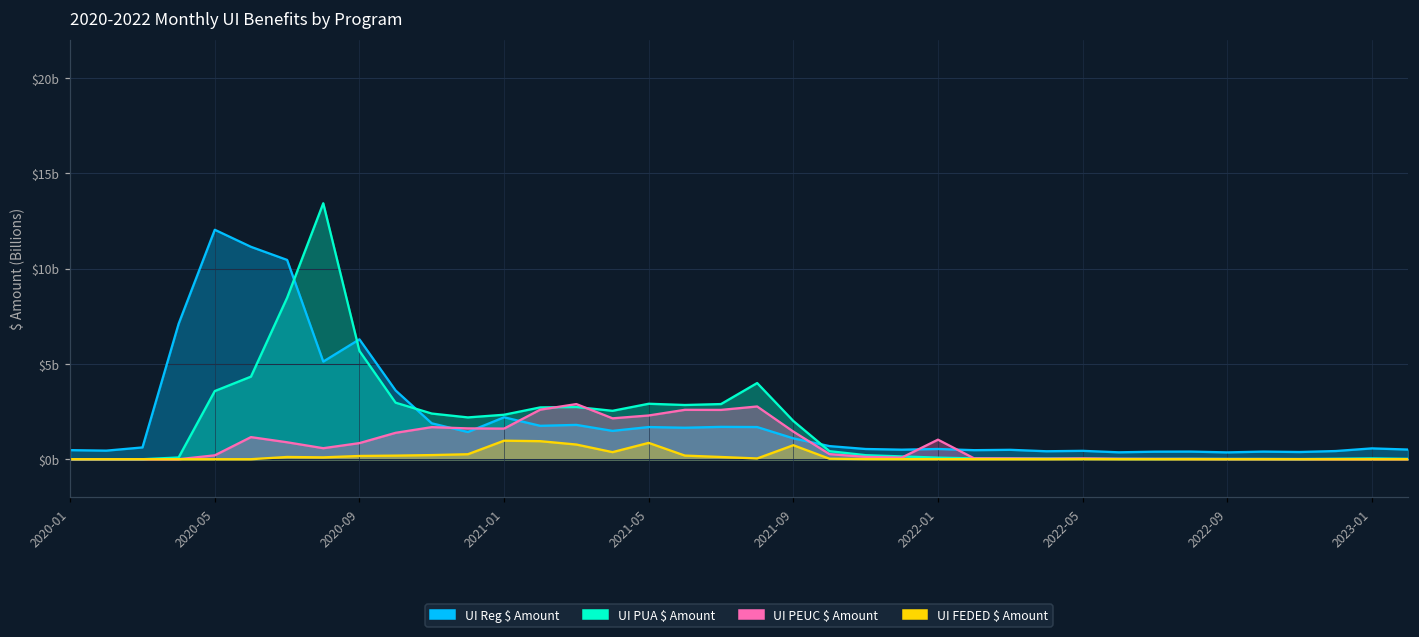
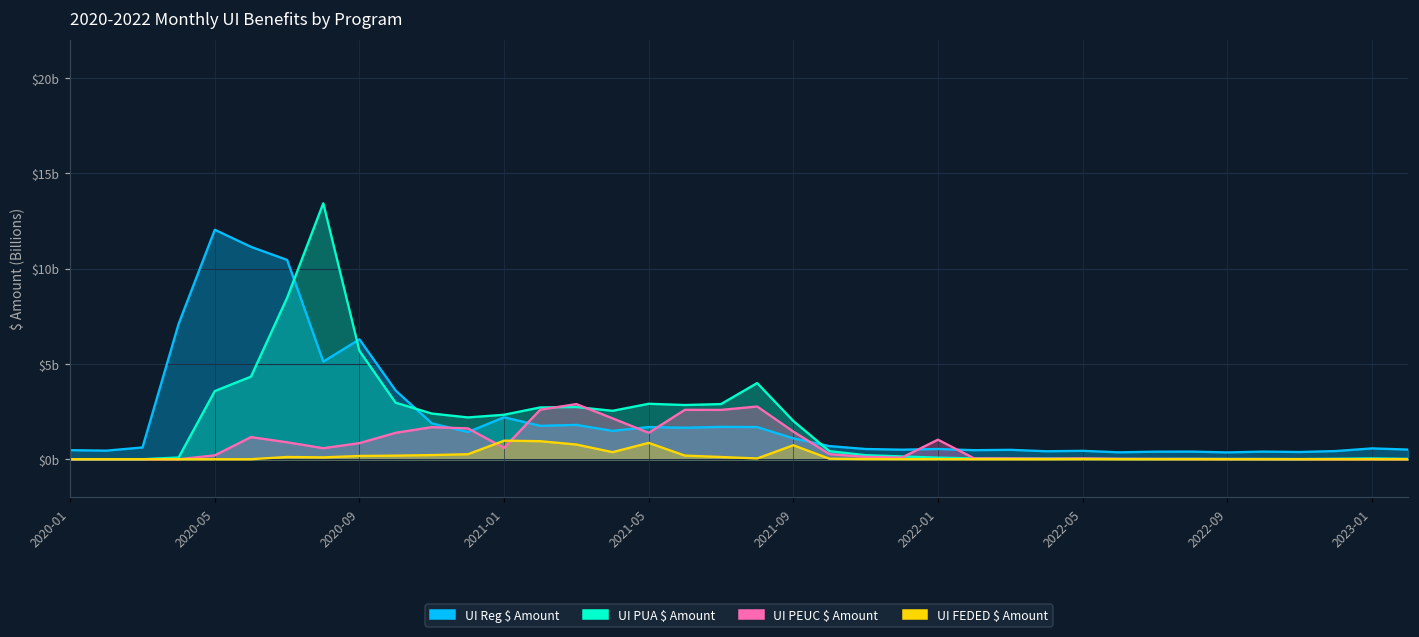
  {
    "UI PEUC $ Amount": {
      "2020-05": "$0.2b",
      "2020-09": "$0.8b",
-     "2021-01": "$1.6b",
-     "2021-05": "$2.3b",
+     "2021-01": "$0.6b",
+     "2021-05": "$1.4b",
      "2021-09": "$1.4b",
      "2022-01": "$1.0b"
    },
    "UI FEDED $ Amount": {
      "2020-05": "$0.0b",
      "2020-09": "$0.2b",
      "2021-01": "$1.0b",
      "2021-05": "$0.9b",
      "2021-09": "$0.7b"
    }
  }
